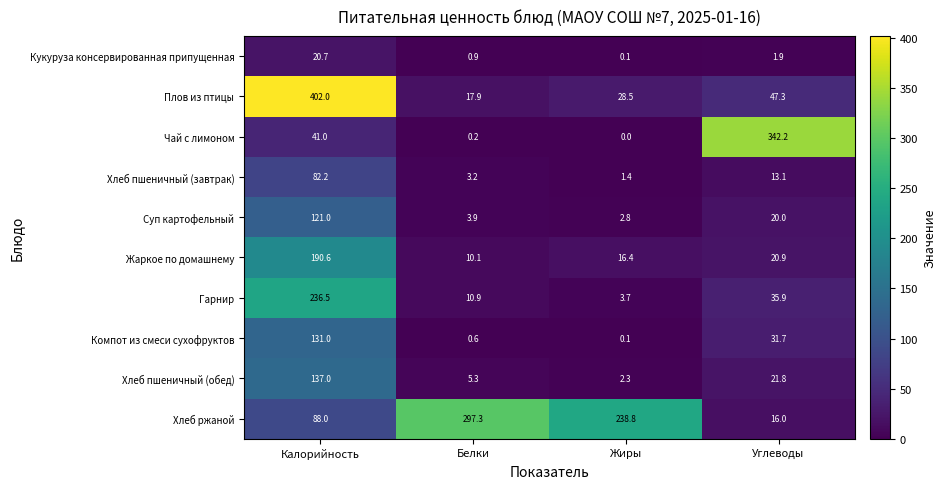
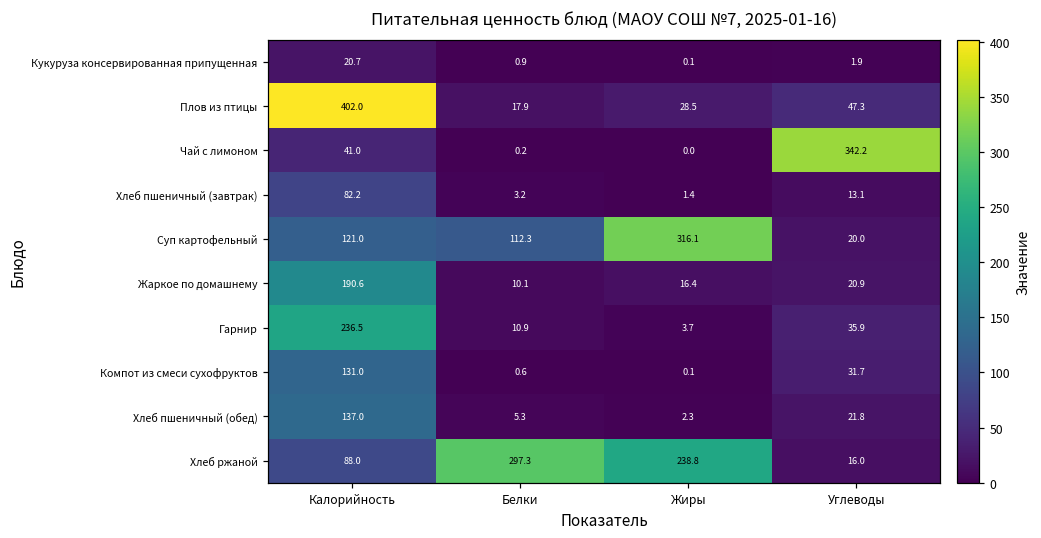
  {
    "Кукуруза консервированная припущенная": {
      "Калорийность": 20.7,
      "Белки": 0.9,
      "Жиры": 0.1,
      "Углеводы": 1.9
    },
    "Плов из птицы": {
      "Калорийность": 402.0,
      "Белки": 17.9,
      "Жиры": 28.5,
      "Углеводы": 47.3
    },
    "Чай с лимоном": {
      "Калорийность": 41.0,
      "Белки": 0.2,
      "Жиры": 0.0,
      "Углеводы": 342.2
    },
    "Хлеб пшеничный (завтрак)": {
      "Калорийность": 82.2,
      "Белки": 3.2,
      "Жиры": 1.4,
      "Углеводы": 13.1
    },
    "Суп картофельный": {
      "Калорийность": 121.0,
-     "Белки": 3.9,
-     "Жиры": 2.8,
+     "Белки": 112.3,
+     "Жиры": 316.1,
      "Углеводы": 20.0
    },
    "Жаркое по домашнему": {
      "Калорийность": 190.6,
      "Белки": 10.1,
      "Жиры": 16.4,
      "Углеводы": 20.9
    },
    "Гарнир": {
      "Калорийность": 236.5,
      "Белки": 10.9,
      "Жиры": 3.7,
      "Углеводы": 35.9
    },
    "Компот из смеси сухофруктов": {
      "Калорийность": 131.0,
      "Белки": 0.6,
      "Жиры": 0.1,
      "Углеводы": 31.7
    },
    "Хлеб пшеничный (обед)": {
      "Калорийность": 137.0,
      "Белки": 5.3,
      "Жиры": 2.3,
      "Углеводы": 21.8
    },
    "Хлеб ржаной": {
      "Калорийность": 88.0,
      "Белки": 297.3,
      "Жиры": 238.8,
      "Углеводы": 16.0
    }
  }
